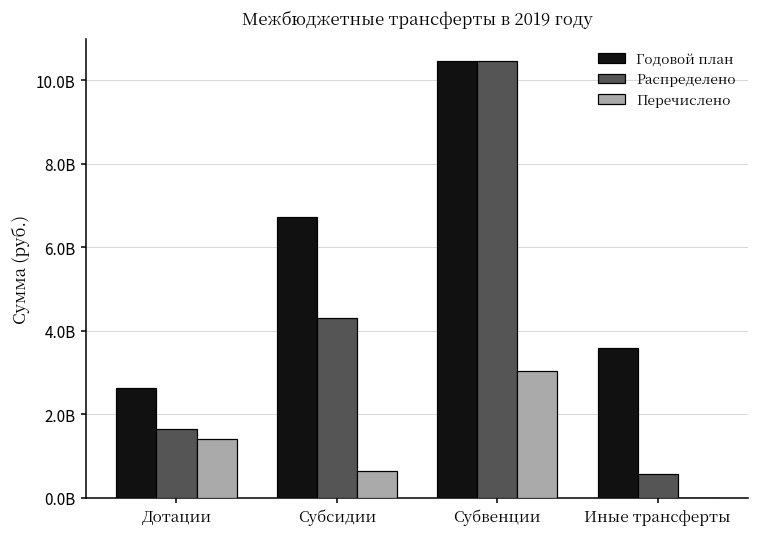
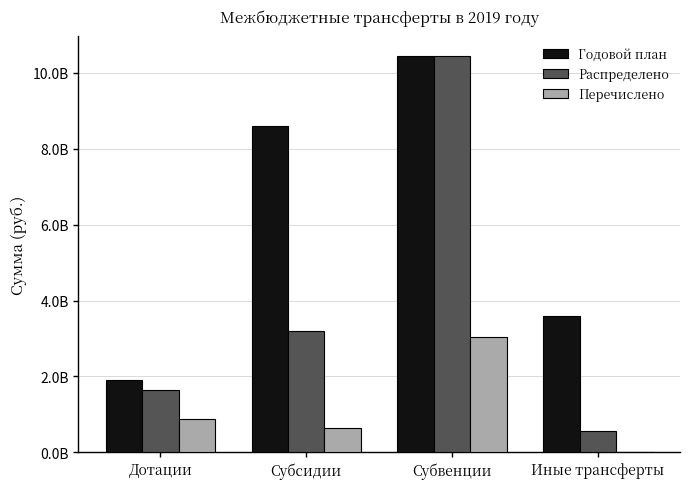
  {
    "Годовой план": {
-     "Дотации": 2600000000,
-     "Субсидии": 6700000000,
+     "Дотации": 1900000000,
+     "Субсидии": 8600000000,
      "Субвенции": 10400000000,
      "Иные трансферты": 3600000000
    },
    "Распределено": {
      "Дотации": 1600000000,
-     "Субсидии": 4300000000,
+     "Субсидии": 3200000000,
      "Субвенции": 10400000000,
      "Иные трансферты": 600000000
    },
    "Перечислено": {
-     "Дотации": 1400000000,
+     "Дотации": 900000000,
      "Субсидии": 600000000,
      "Субвенции": 3000000000,
      "Иные трансферты": 0
    }
  }
